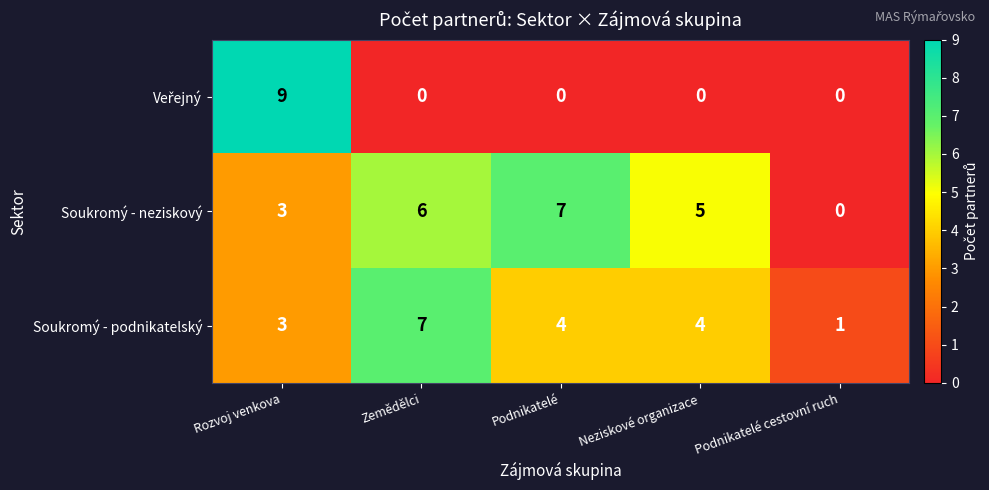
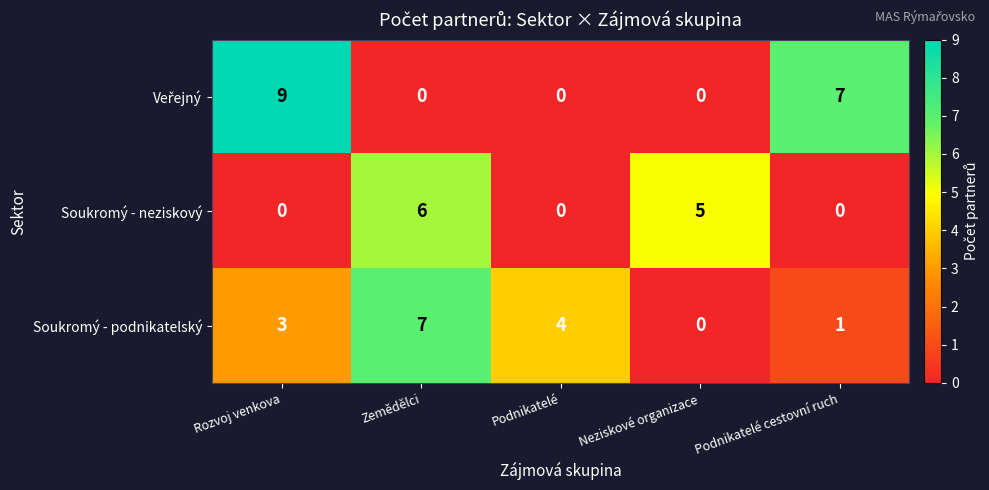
  {
    "Veřejný": {
      "Rozvoj venkova": 9,
      "Zemědělci": 0,
      "Podnikatelé": 0,
      "Neziskové organizace": 0,
-     "Podnikatelé cestovní ruch": 0
+     "Podnikatelé cestovní ruch": 7
    },
    "Soukromý - neziskový": {
-     "Rozvoj venkova": 3,
+     "Rozvoj venkova": 0,
      "Zemědělci": 6,
-     "Podnikatelé": 7,
+     "Podnikatelé": 0,
      "Neziskové organizace": 5,
      "Podnikatelé cestovní ruch": 0
    },
    "Soukromý - podnikatelský": {
      "Rozvoj venkova": 3,
      "Zemědělci": 7,
      "Podnikatelé": 4,
-     "Neziskové organizace": 4,
+     "Neziskové organizace": 0,
      "Podnikatelé cestovní ruch": 1
    }
  }
